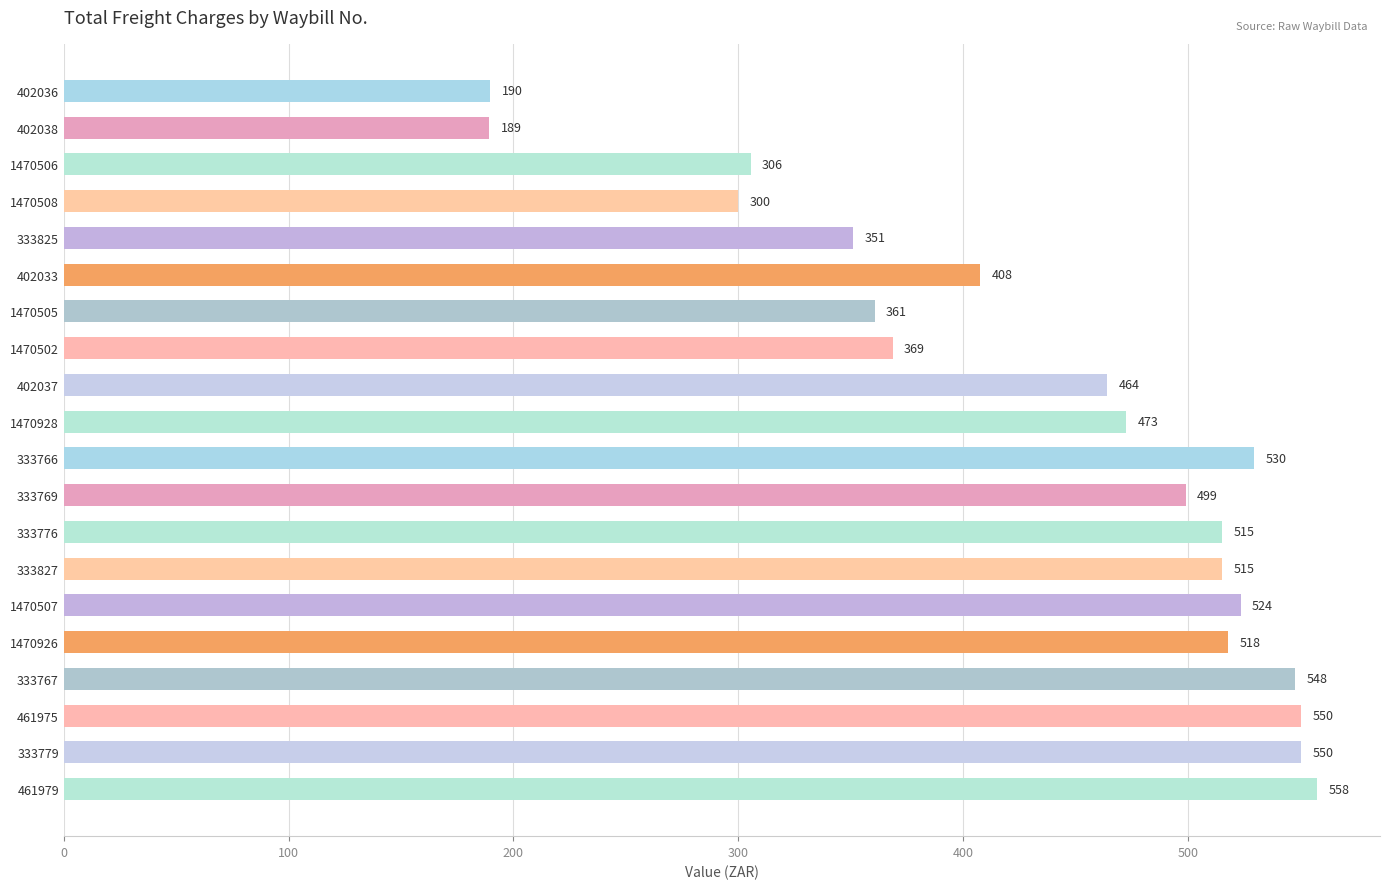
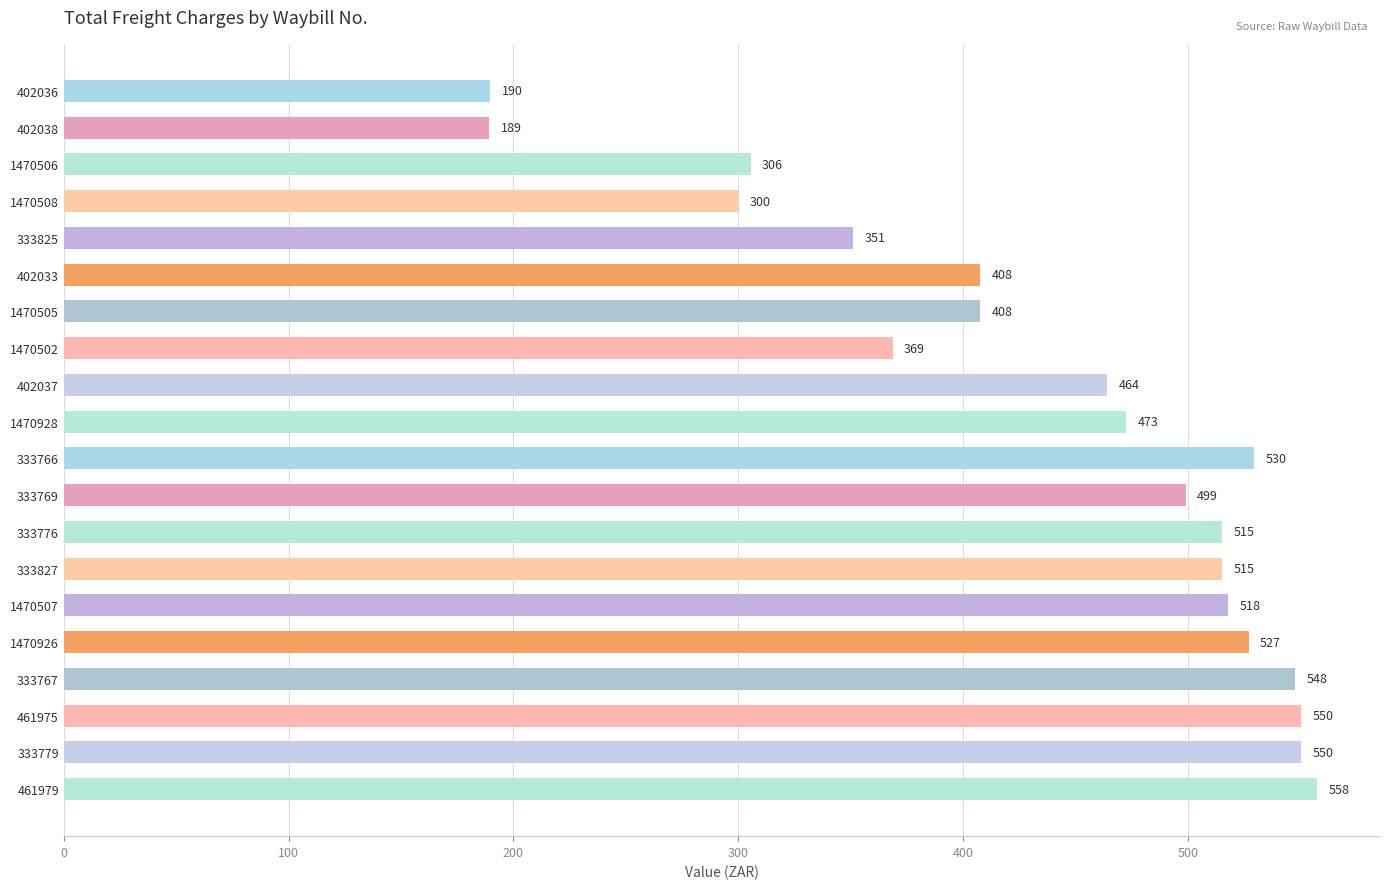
  {
    "402036": 190,
    "402038": 189,
    "1470506": 306,
    "1470508": 300,
    "333825": 351,
    "402033": 408,
-   "1470505": 361,
+   "1470505": 408,
    "1470502": 369,
    "402037": 464,
    "1470928": 473,
    "333766": 530,
    "333769": 499,
    "333776": 515,
    "333827": 515,
-   "1470507": 524,
-   "1470926": 518,
+   "1470507": 518,
+   "1470926": 527,
    "333767": 548,
    "461975": 550,
    "333779": 550,
    "461979": 558
  }
